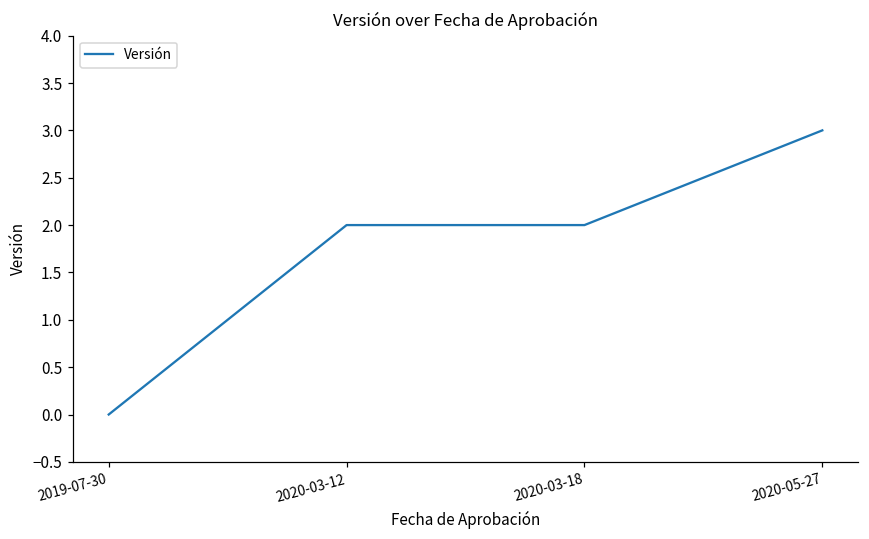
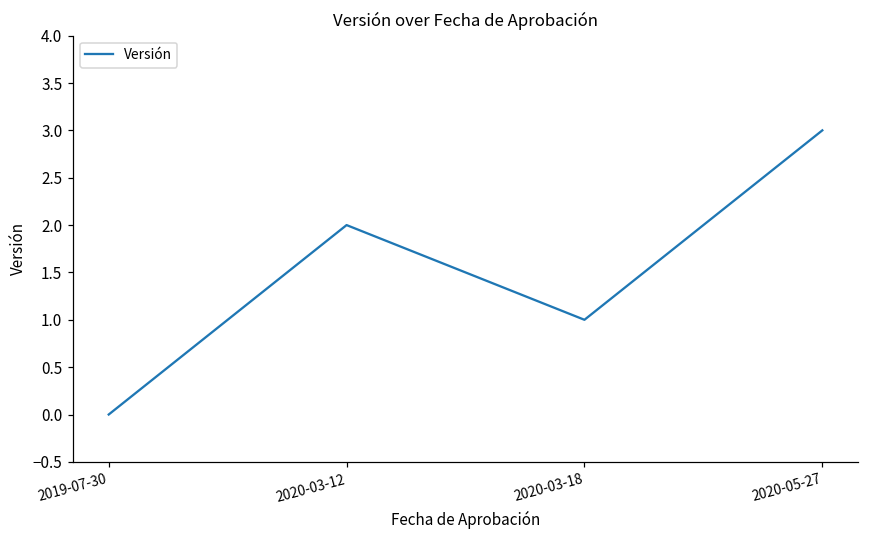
  {
    "2019-07-30": 0,
    "2020-03-12": 2,
-   "2020-03-18": 2,
+   "2020-03-18": 1,
    "2020-05-27": 3
  }
